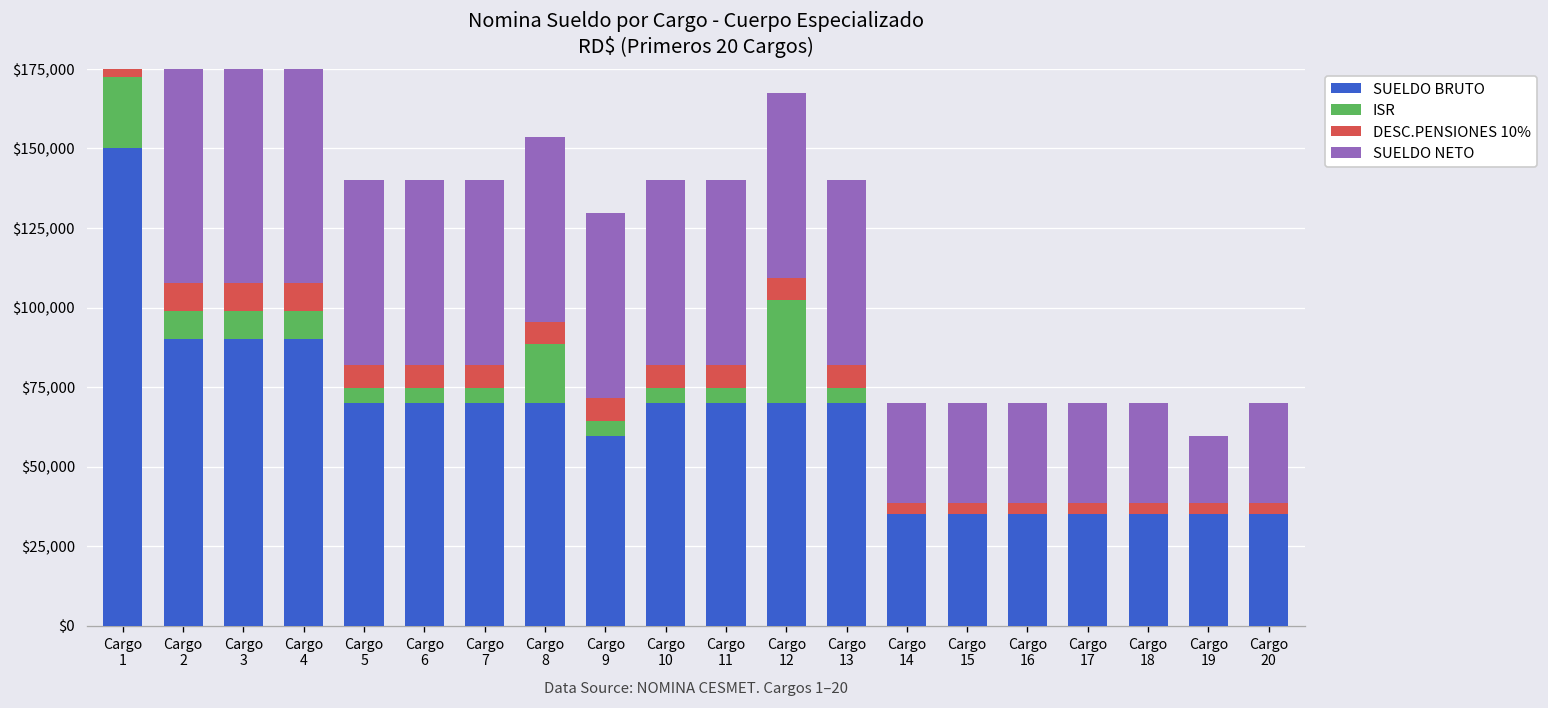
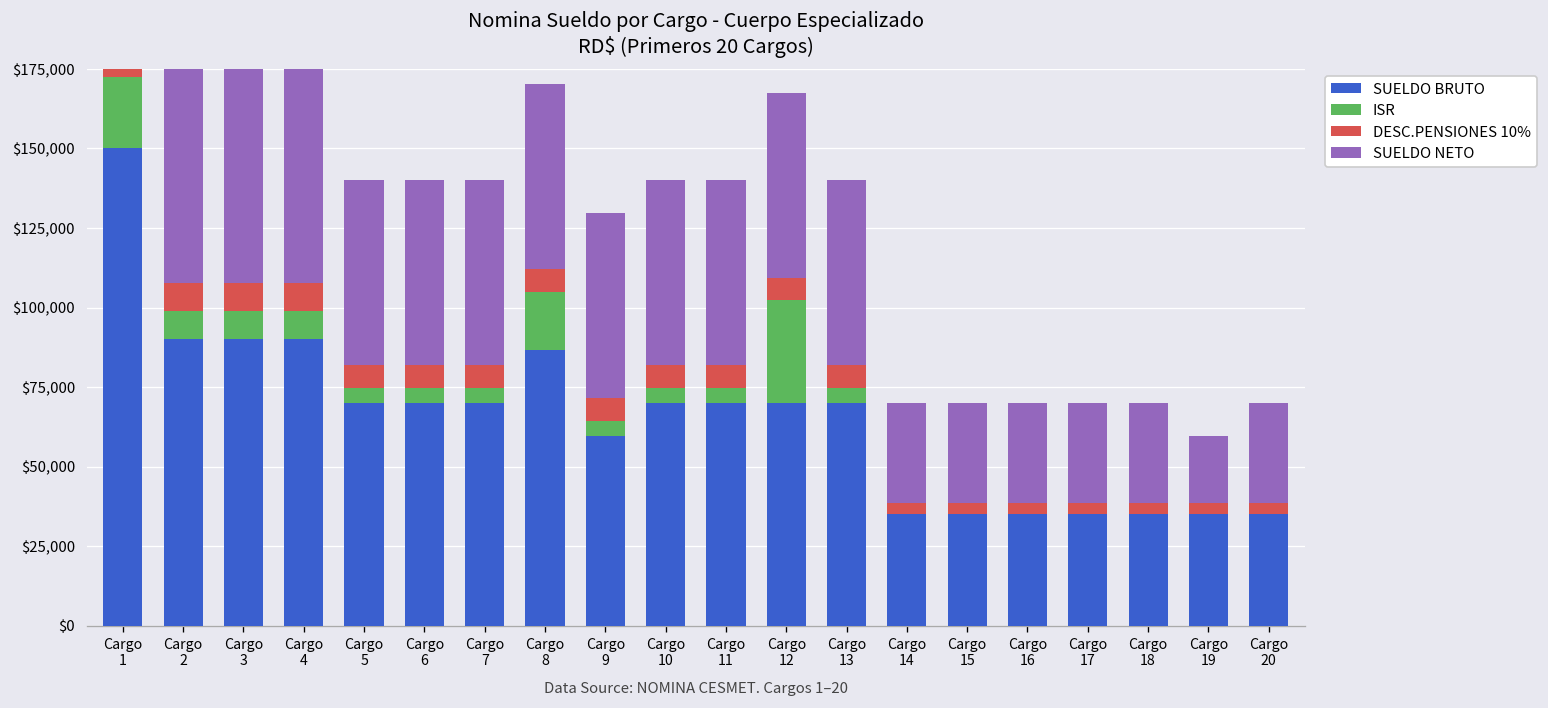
  {
    "SUELDO BRUTO": {
      "Cargo 1": "$150,000",
      "Cargo 2": "$90,000",
      "Cargo 3": "$90,000",
      "Cargo 4": "$90,000",
      "Cargo 5": "$70,000",
      "Cargo 6": "$70,000",
      "Cargo 7": "$70,000",
-     "Cargo 8": "$70,000",
+     "Cargo 8": "$87,000",
      "Cargo 9": "$60,000",
      "Cargo 10": "$70,000",
      "Cargo 11": "$70,000",
      "Cargo 12": "$70,000",
      "Cargo 13": "$70,000",
      "Cargo 14": "$35,000",
      "Cargo 15": "$35,000",
      "Cargo 16": "$35,000",
      "Cargo 17": "$35,000",
      "Cargo 18": "$35,000",
      "Cargo 19": "$35,000",
      "Cargo 20": "$35,000"
    },
    "ISR": {
      "Cargo 1": "$22,000",
      "Cargo 2": "$9,000",
      "Cargo 3": "$9,000",
      "Cargo 4": "$9,000",
      "Cargo 5": "$5,000",
      "Cargo 6": "$5,000",
      "Cargo 7": "$5,000",
      "Cargo 8": "$18,000",
      "Cargo 9": "$5,000",
      "Cargo 10": "$5,000",
      "Cargo 11": "$5,000",
      "Cargo 12": "$32,000",
      "Cargo 13": "$5,000",
      "Cargo 14": "$0",
      "Cargo 15": "$0",
      "Cargo 16": "$0",
      "Cargo 17": "$0",
      "Cargo 18": "$0",
      "Cargo 19": "$0",
      "Cargo 20": "$0"
    },
    "DESC.PENSIONES 10%": {
      "Cargo 2": "$9,000",
      "Cargo 3": "$9,000",
      "Cargo 4": "$9,000",
      "Cargo 5": "$7,000",
      "Cargo 6": "$7,000",
      "Cargo 7": "$7,000",
      "Cargo 8": "$7,000",
      "Cargo 9": "$7,000",
      "Cargo 10": "$7,000",
      "Cargo 11": "$7,000",
      "Cargo 12": "$7,000",
      "Cargo 13": "$7,000",
      "Cargo 14": "$4,000",
      "Cargo 15": "$4,000",
      "Cargo 16": "$4,000",
      "Cargo 17": "$4,000",
      "Cargo 18": "$4,000",
      "Cargo 19": "$4,000",
      "Cargo 20": "$4,000"
    },
    "SUELDO NETO": {
      "Cargo 5": "$58,000",
      "Cargo 6": "$58,000",
      "Cargo 7": "$58,000",
      "Cargo 8": "$58,000",
      "Cargo 9": "$58,000",
      "Cargo 10": "$58,000",
      "Cargo 11": "$58,000",
      "Cargo 12": "$58,000",
      "Cargo 13": "$58,000",
      "Cargo 14": "$32,000",
      "Cargo 15": "$32,000",
      "Cargo 16": "$32,000",
      "Cargo 17": "$32,000",
      "Cargo 18": "$32,000",
      "Cargo 19": "$21,000",
      "Cargo 20": "$32,000"
    }
  }
